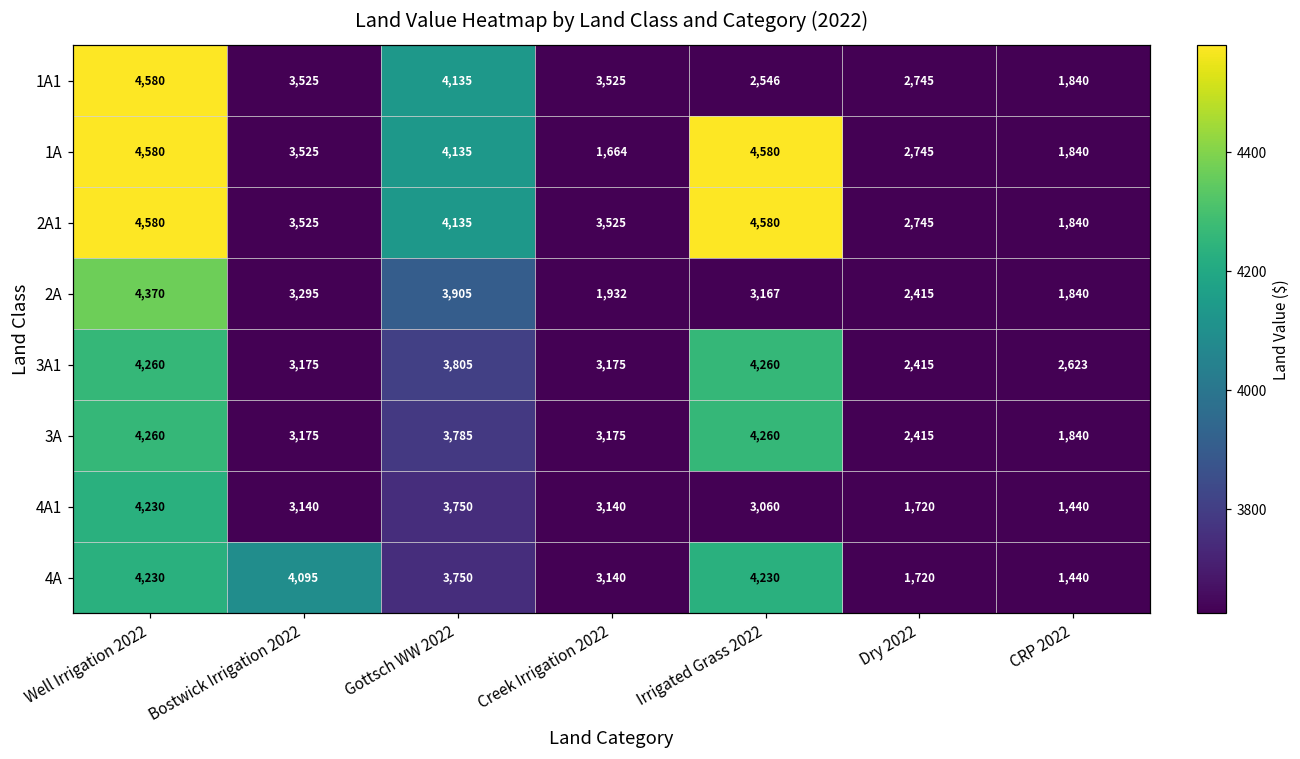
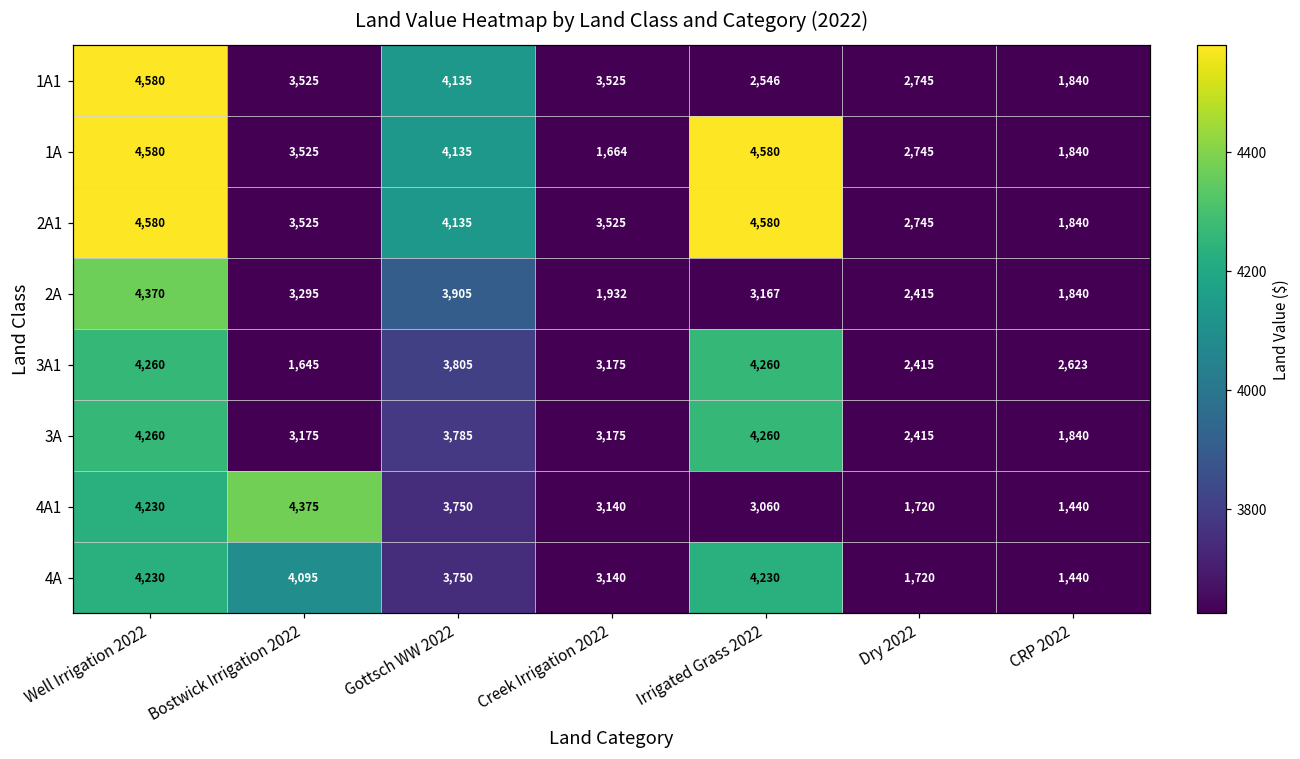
  {
    "1A1": {
      "Well Irrigation 2022": "4,580",
      "Bostwick Irrigation 2022": "3,525",
      "Gottsch WW 2022": "4,135",
      "Creek Irrigation 2022": "3,525",
      "Irrigated Grass 2022": "2,546",
      "Dry 2022": "2,745",
      "CRP 2022": "1,840"
    },
    "1A": {
      "Well Irrigation 2022": "4,580",
      "Bostwick Irrigation 2022": "3,525",
      "Gottsch WW 2022": "4,135",
      "Creek Irrigation 2022": "1,664",
      "Irrigated Grass 2022": "4,580",
      "Dry 2022": "2,745",
      "CRP 2022": "1,840"
    },
    "2A1": {
      "Well Irrigation 2022": "4,580",
      "Bostwick Irrigation 2022": "3,525",
      "Gottsch WW 2022": "4,135",
      "Creek Irrigation 2022": "3,525",
      "Irrigated Grass 2022": "4,580",
      "Dry 2022": "2,745",
      "CRP 2022": "1,840"
    },
    "2A": {
      "Well Irrigation 2022": "4,370",
      "Bostwick Irrigation 2022": "3,295",
      "Gottsch WW 2022": "3,905",
      "Creek Irrigation 2022": "1,932",
      "Irrigated Grass 2022": "3,167",
      "Dry 2022": "2,415",
      "CRP 2022": "1,840"
    },
    "3A1": {
      "Well Irrigation 2022": "4,260",
-     "Bostwick Irrigation 2022": "3,175",
+     "Bostwick Irrigation 2022": "1,645",
      "Gottsch WW 2022": "3,805",
      "Creek Irrigation 2022": "3,175",
      "Irrigated Grass 2022": "4,260",
      "Dry 2022": "2,415",
      "CRP 2022": "2,623"
    },
    "3A": {
      "Well Irrigation 2022": "4,260",
      "Bostwick Irrigation 2022": "3,175",
      "Gottsch WW 2022": "3,785",
      "Creek Irrigation 2022": "3,175",
      "Irrigated Grass 2022": "4,260",
      "Dry 2022": "2,415",
      "CRP 2022": "1,840"
    },
    "4A1": {
      "Well Irrigation 2022": "4,230",
-     "Bostwick Irrigation 2022": "3,140",
+     "Bostwick Irrigation 2022": "4,375",
      "Gottsch WW 2022": "3,750",
      "Creek Irrigation 2022": "3,140",
      "Irrigated Grass 2022": "3,060",
      "Dry 2022": "1,720",
      "CRP 2022": "1,440"
    },
    "4A": {
      "Well Irrigation 2022": "4,230",
      "Bostwick Irrigation 2022": "4,095",
      "Gottsch WW 2022": "3,750",
      "Creek Irrigation 2022": "3,140",
      "Irrigated Grass 2022": "4,230",
      "Dry 2022": "1,720",
      "CRP 2022": "1,440"
    }
  }
